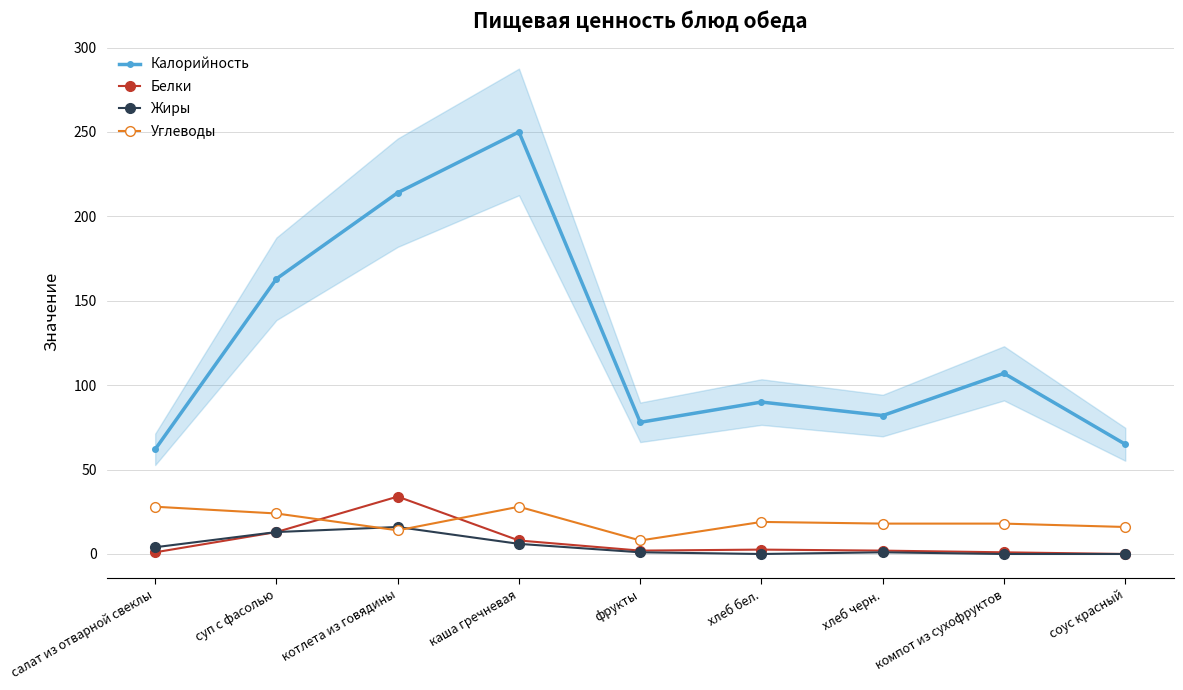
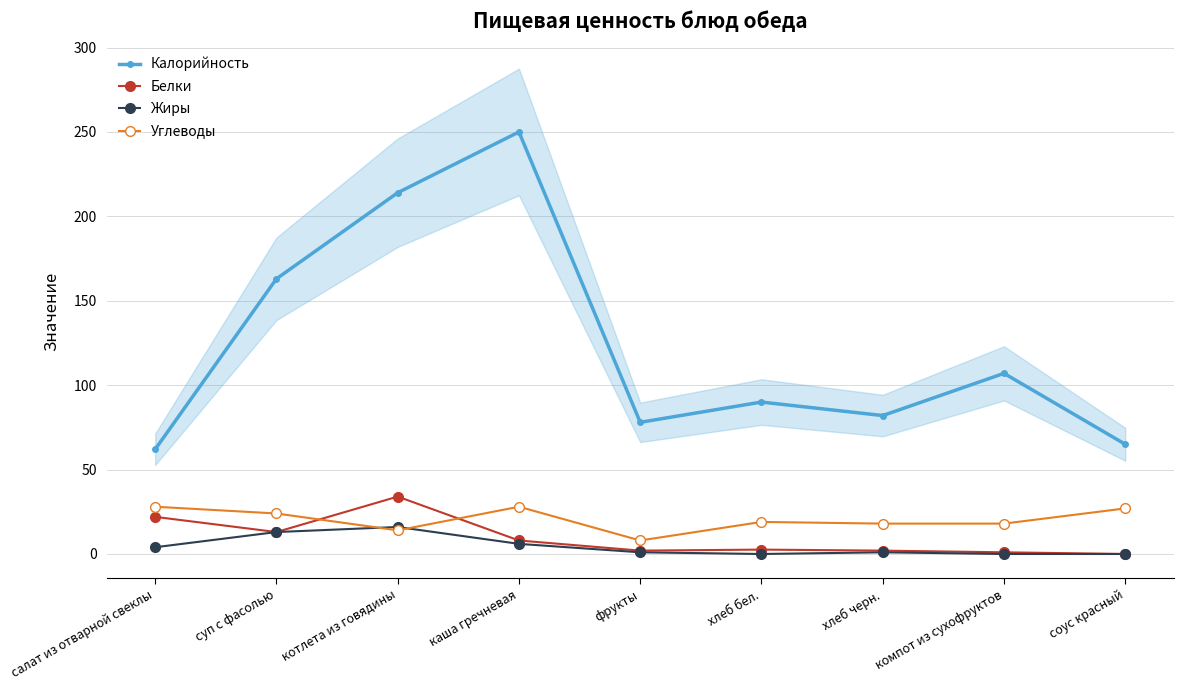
  {
    "Белки": {
-     "салат из отварной свеклы": 1,
+     "салат из отварной свеклы": 22,
      "котлета из говядины": 34,
      "каша гречневая": 8,
      "хлеб бел.": 3
    },
    "Жиры": {
      "салат из отварной свеклы": 4,
      "котлета из говядины": 16,
      "каша гречневая": 6,
      "хлеб бел.": 0
    },
    "Углеводы": {
      "салат из отварной свеклы": 28,
      "суп с фасолью": 24,
      "котлета из говядины": 14,
      "каша гречневая": 28,
      "фрукты": 8,
      "хлеб бел.": 19,
      "хлеб черн.": 18,
      "компот из сухофруктов": 18,
-     "соус красный": 16
+     "соус красный": 27
    }
  }
